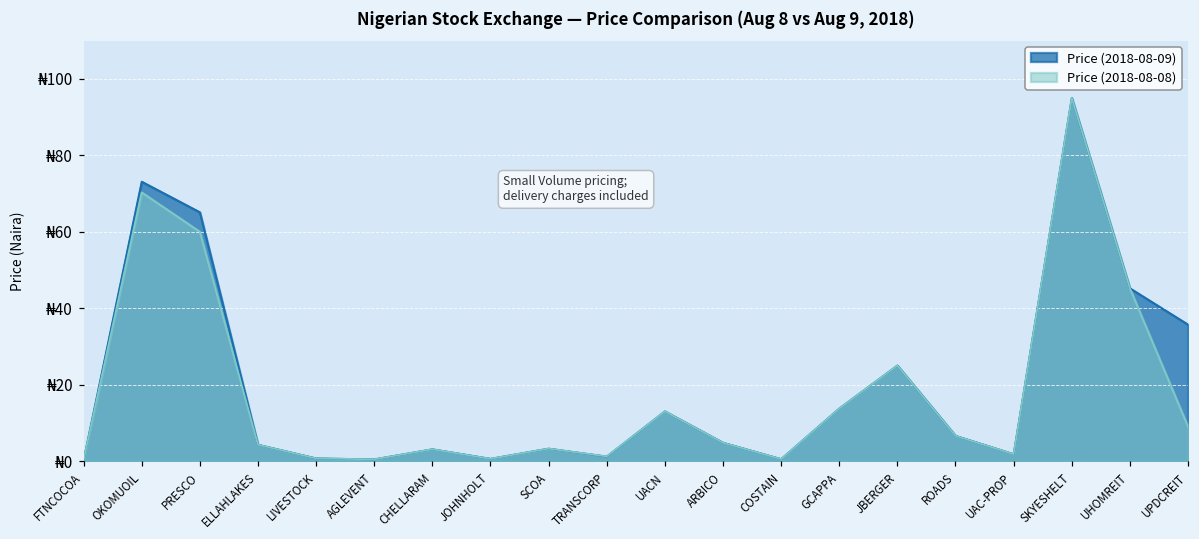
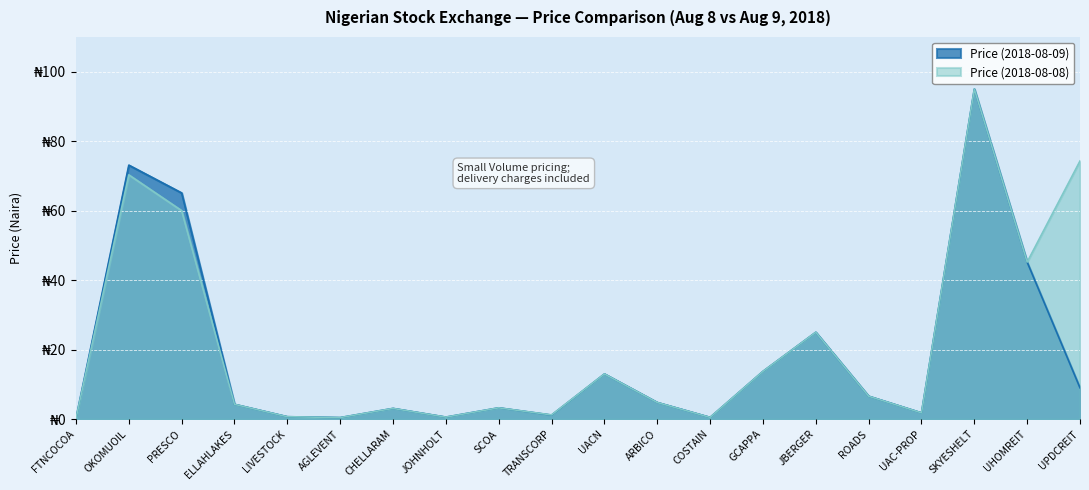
  {
    "Price (2018-08-09)": {
      "OKOMUOIL": "₦73",
      "PRESCO": "₦65",
-     "UPDCREIT": "₦36"
+     "UPDCREIT": "₦9"
    },
    "Price (2018-08-08)": {
      "OKOMUOIL": "₦70",
      "PRESCO": "₦60",
-     "UPDCREIT": "₦9"
+     "UPDCREIT": "₦74"
    }
  }
